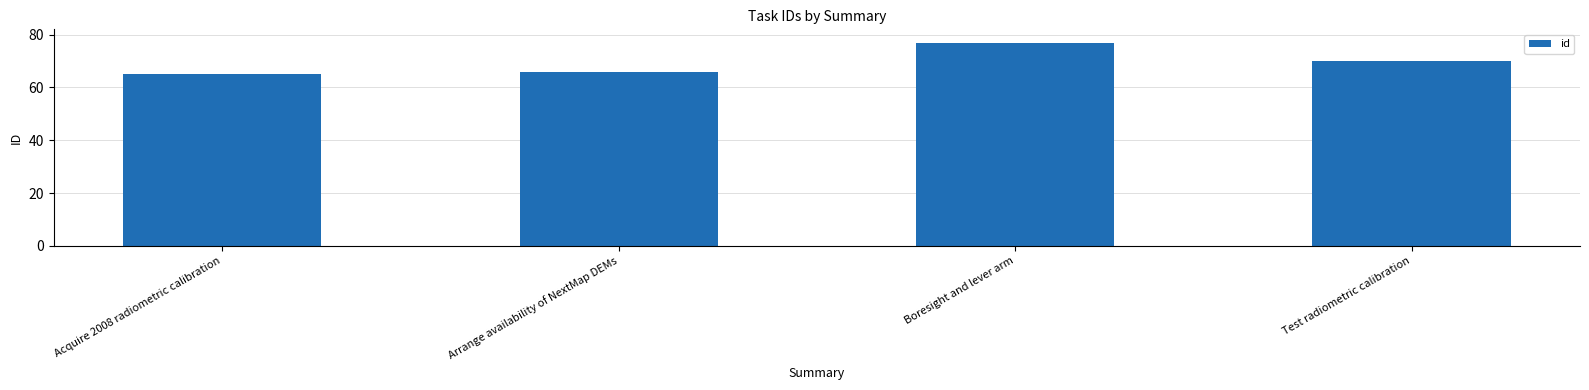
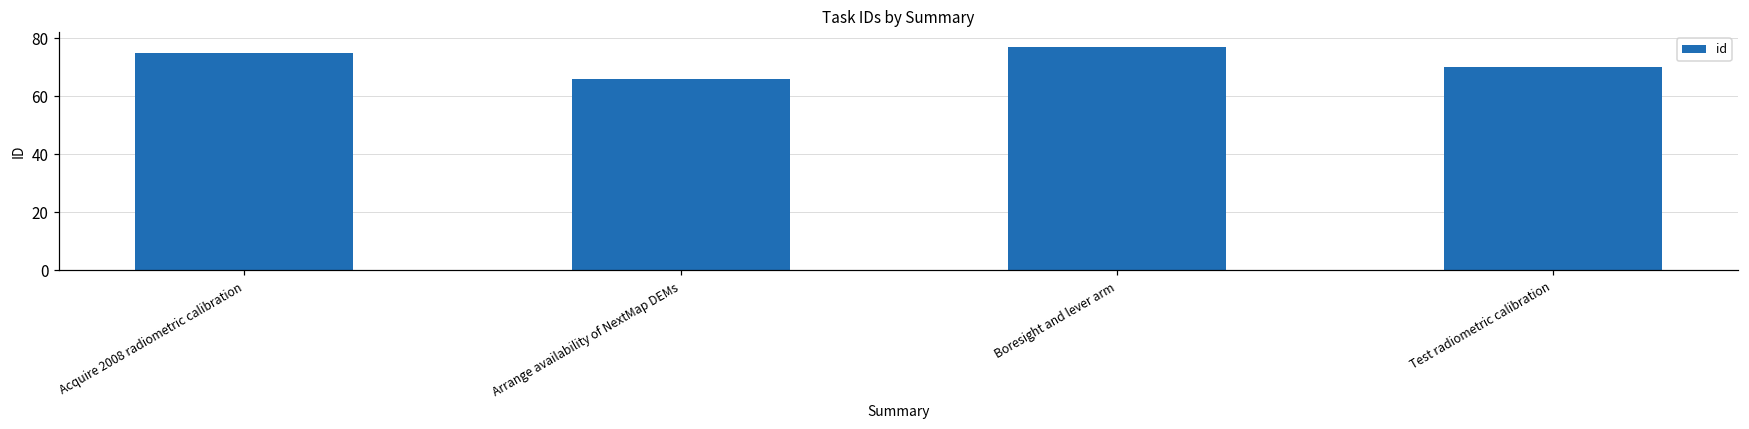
  {
-   "Acquire 2008 radiometric calibration": 65,
+   "Acquire 2008 radiometric calibration": 75,
    "Arrange availability of NextMap DEMs": 66,
    "Boresight and lever arm": 77,
    "Test radiometric calibration": 70
  }
